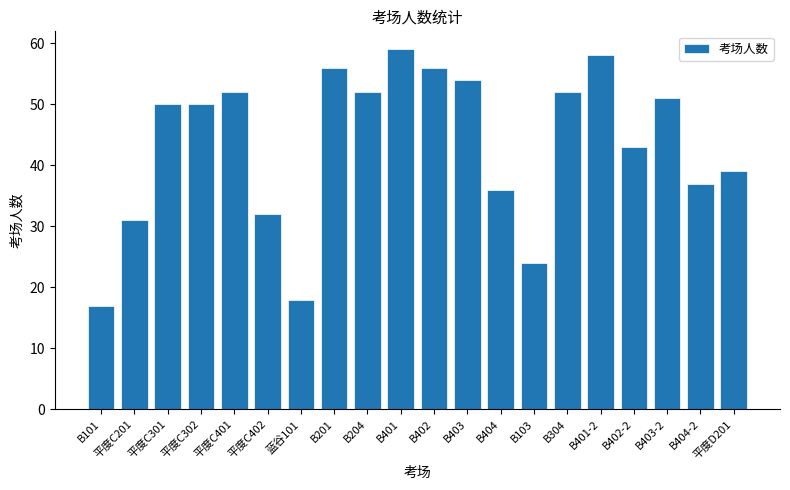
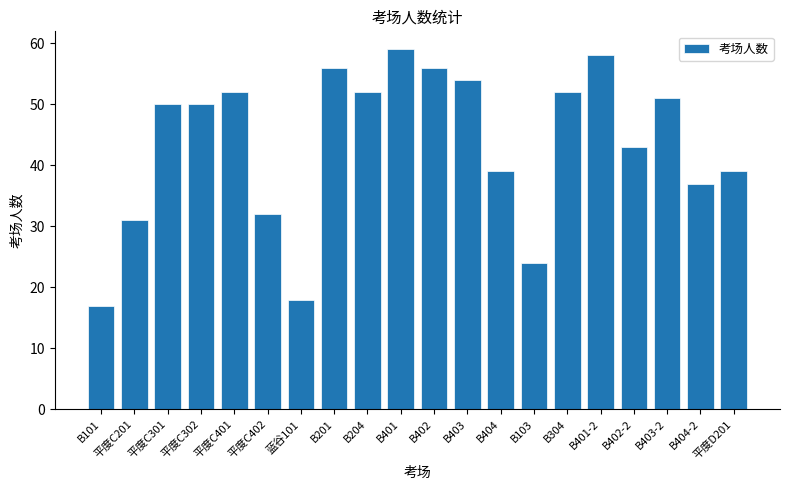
  {
    "B101": 17,
    "平度C201": 31,
    "平度C301": 50,
    "平度C302": 50,
    "平度C401": 52,
    "平度C402": 32,
    "蓝谷101": 18,
    "B201": 56,
    "B204": 52,
    "B401": 59,
    "B402": 56,
    "B403": 54,
-   "B404": 36,
+   "B404": 39,
    "B103": 24,
    "B304": 52,
    "B401-2": 58,
    "B402-2": 43,
    "B403-2": 51,
    "B404-2": 37,
    "平度D201": 39
  }
